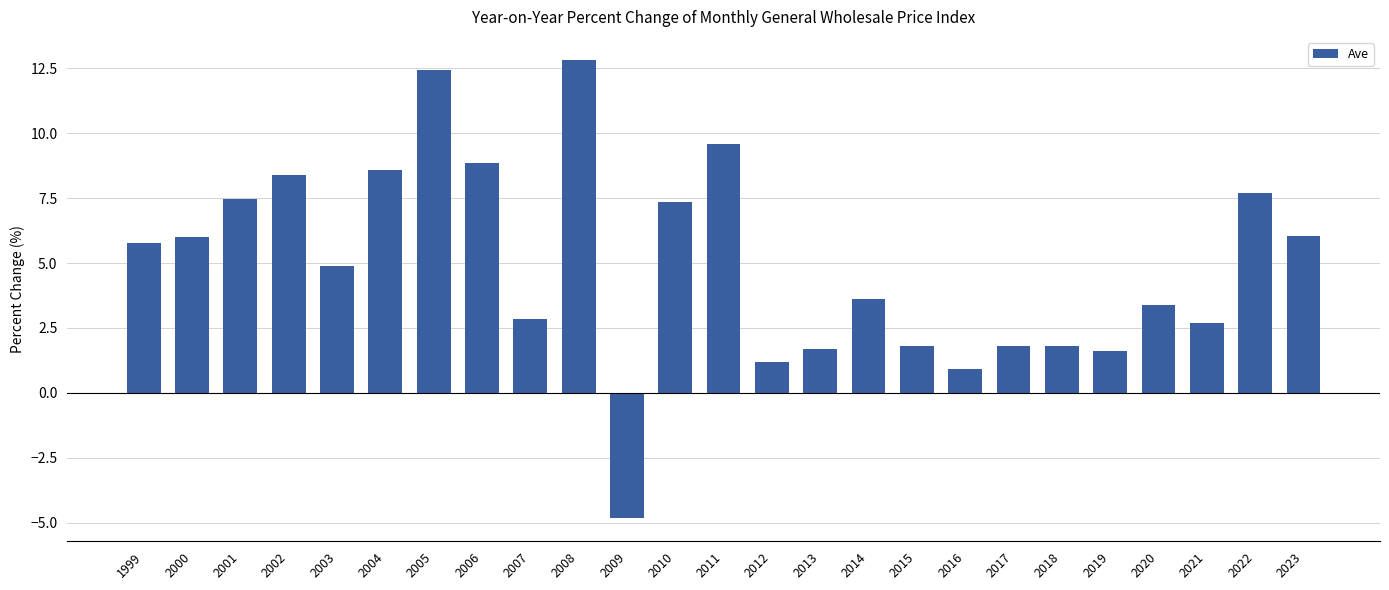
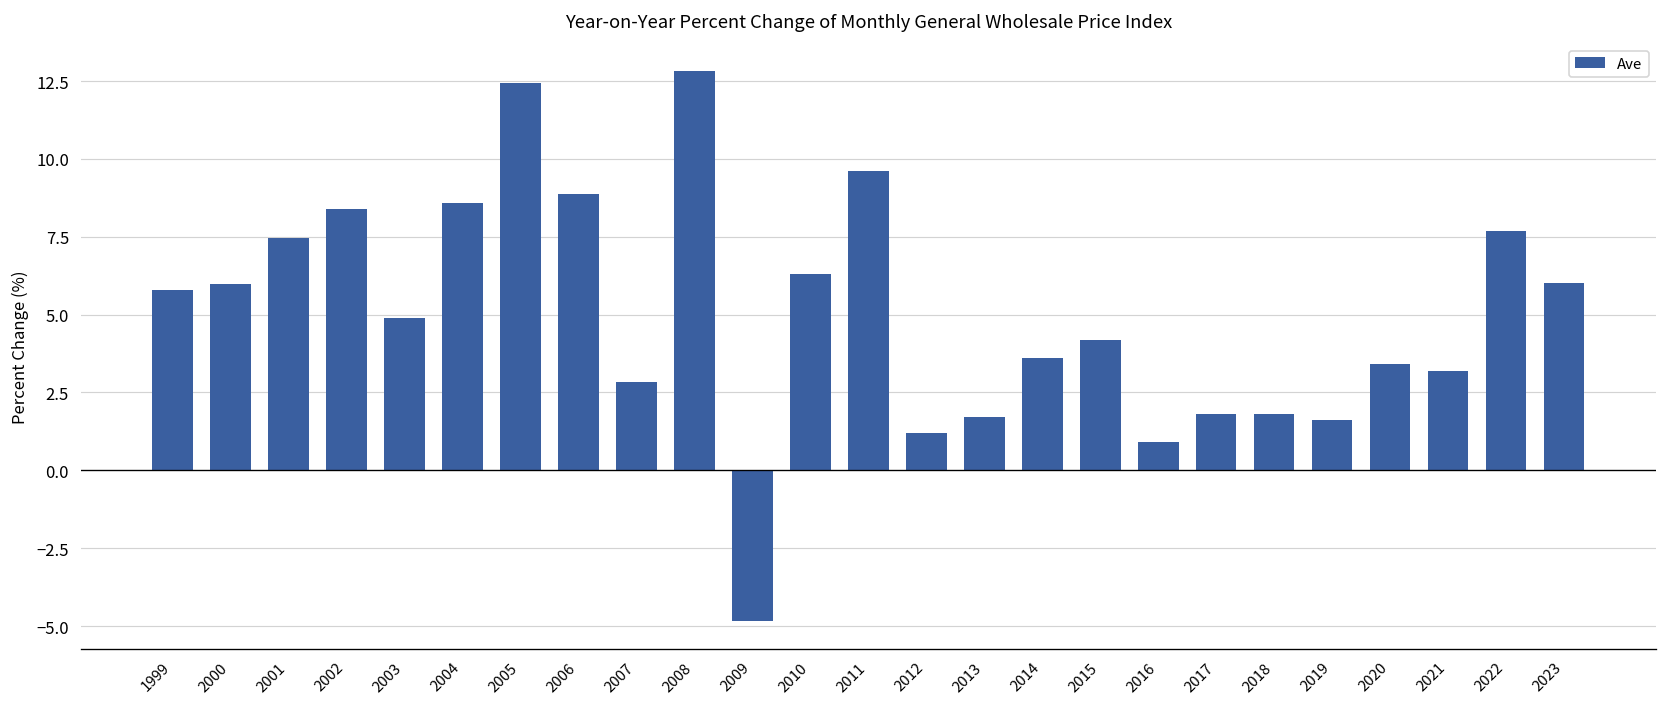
  {
    "1999": 5.8,
    "2000": 6.0,
    "2001": 7.5,
    "2002": 8.4,
    "2003": 4.9,
    "2004": 8.6,
    "2005": 12.5,
    "2006": 8.9,
    "2007": 2.8,
    "2008": 12.8,
    "2009": -4.8,
-   "2010": 7.4,
+   "2010": 6.3,
    "2011": 9.6,
    "2012": 1.2,
    "2013": 1.7,
    "2014": 3.6,
-   "2015": 1.8,
+   "2015": 4.2,
    "2016": 0.9,
    "2017": 1.8,
    "2018": 1.8,
    "2019": 1.6,
    "2020": 3.4,
-   "2021": 2.7,
+   "2021": 3.2,
    "2022": 7.7,
    "2023": 6.0
  }
